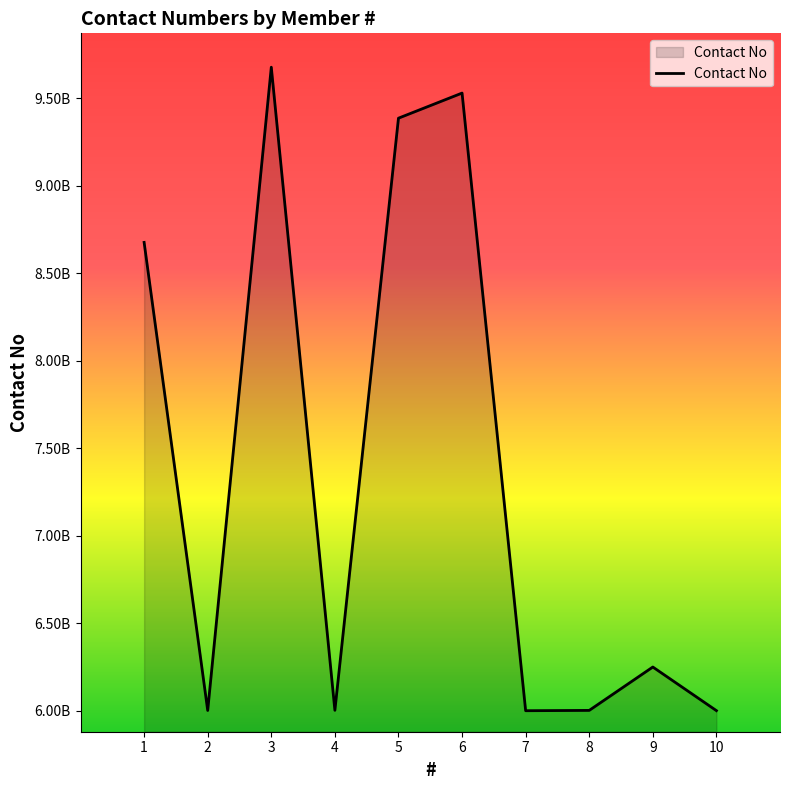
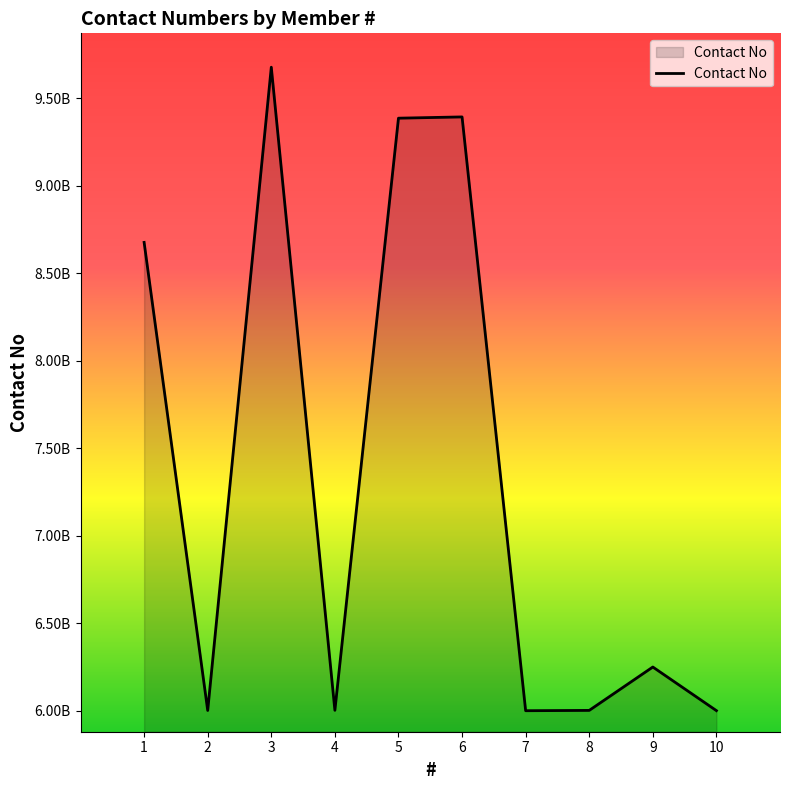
  {
    "1": 8680000000,
    "2": 6000000000,
    "3": 9680000000,
    "4": 6000000000,
    "5": 9390000000,
-   "6": 9530000000,
+   "6": 9390000000,
    "7": 6000000000,
    "8": 6000000000,
    "9": 6250000000,
    "10": 6000000000
  }
